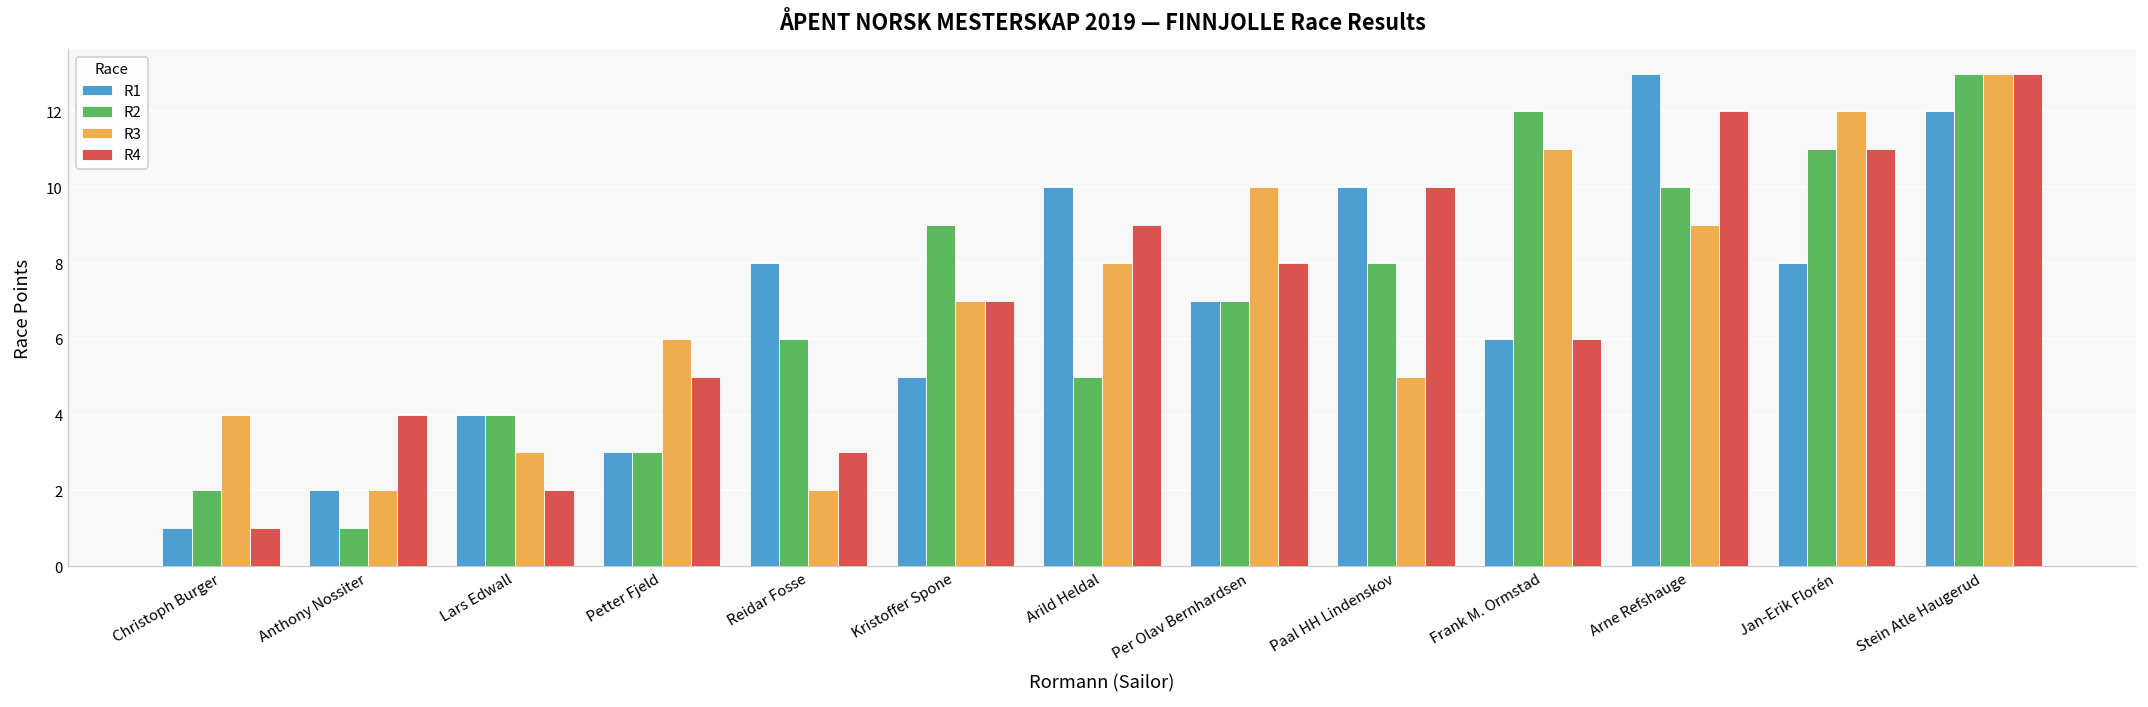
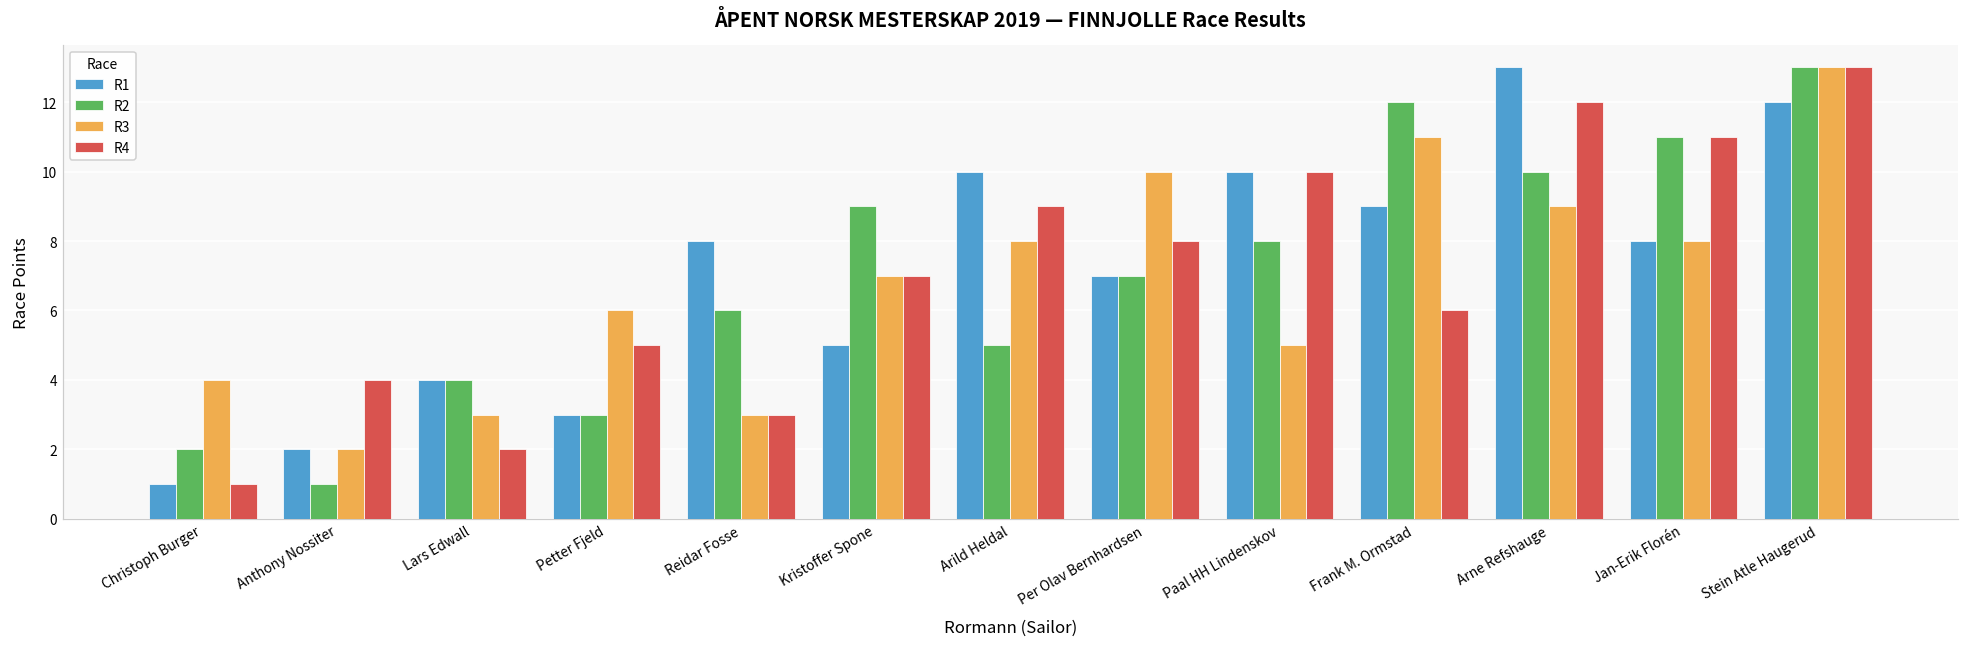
  {
    "R1": {
      "Christoph Burger": 1,
      "Anthony Nossiter": 2,
      "Lars Edwall": 4,
      "Petter Fjeld": 3,
      "Reidar Fosse": 8,
      "Kristoffer Spone": 5,
      "Arild Heldal": 10,
      "Per Olav Bernhardsen": 7,
      "Paal HH Lindenskov": 10,
-     "Frank M. Ormstad": 6,
+     "Frank M. Ormstad": 9,
      "Arne Refshauge": 13,
      "Jan-Erik Florén": 8,
      "Stein Atle Haugerud": 12
    },
    "R2": {
      "Christoph Burger": 2,
      "Anthony Nossiter": 1,
      "Lars Edwall": 4,
      "Petter Fjeld": 3,
      "Reidar Fosse": 6,
      "Kristoffer Spone": 9,
      "Arild Heldal": 5,
      "Per Olav Bernhardsen": 7,
      "Paal HH Lindenskov": 8,
      "Frank M. Ormstad": 12,
      "Arne Refshauge": 10,
      "Jan-Erik Florén": 11,
      "Stein Atle Haugerud": 13
    },
    "R3": {
      "Christoph Burger": 4,
      "Anthony Nossiter": 2,
      "Lars Edwall": 3,
      "Petter Fjeld": 6,
-     "Reidar Fosse": 2,
+     "Reidar Fosse": 3,
      "Kristoffer Spone": 7,
      "Arild Heldal": 8,
      "Per Olav Bernhardsen": 10,
      "Paal HH Lindenskov": 5,
      "Frank M. Ormstad": 11,
      "Arne Refshauge": 9,
-     "Jan-Erik Florén": 12,
+     "Jan-Erik Florén": 8,
      "Stein Atle Haugerud": 13
    },
    "R4": {
      "Christoph Burger": 1,
      "Anthony Nossiter": 4,
      "Lars Edwall": 2,
      "Petter Fjeld": 5,
      "Reidar Fosse": 3,
      "Kristoffer Spone": 7,
      "Arild Heldal": 9,
      "Per Olav Bernhardsen": 8,
      "Paal HH Lindenskov": 10,
      "Frank M. Ormstad": 6,
      "Arne Refshauge": 12,
      "Jan-Erik Florén": 11,
      "Stein Atle Haugerud": 13
    }
  }
